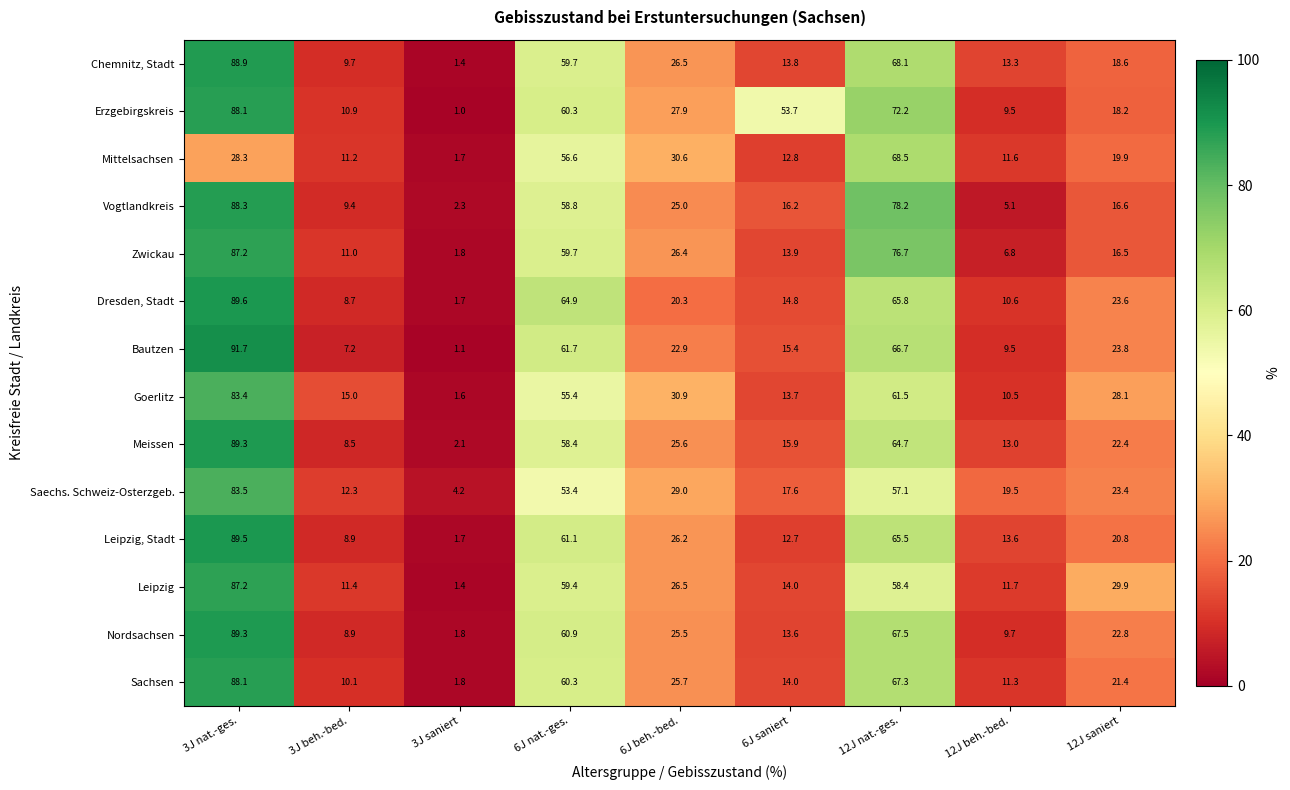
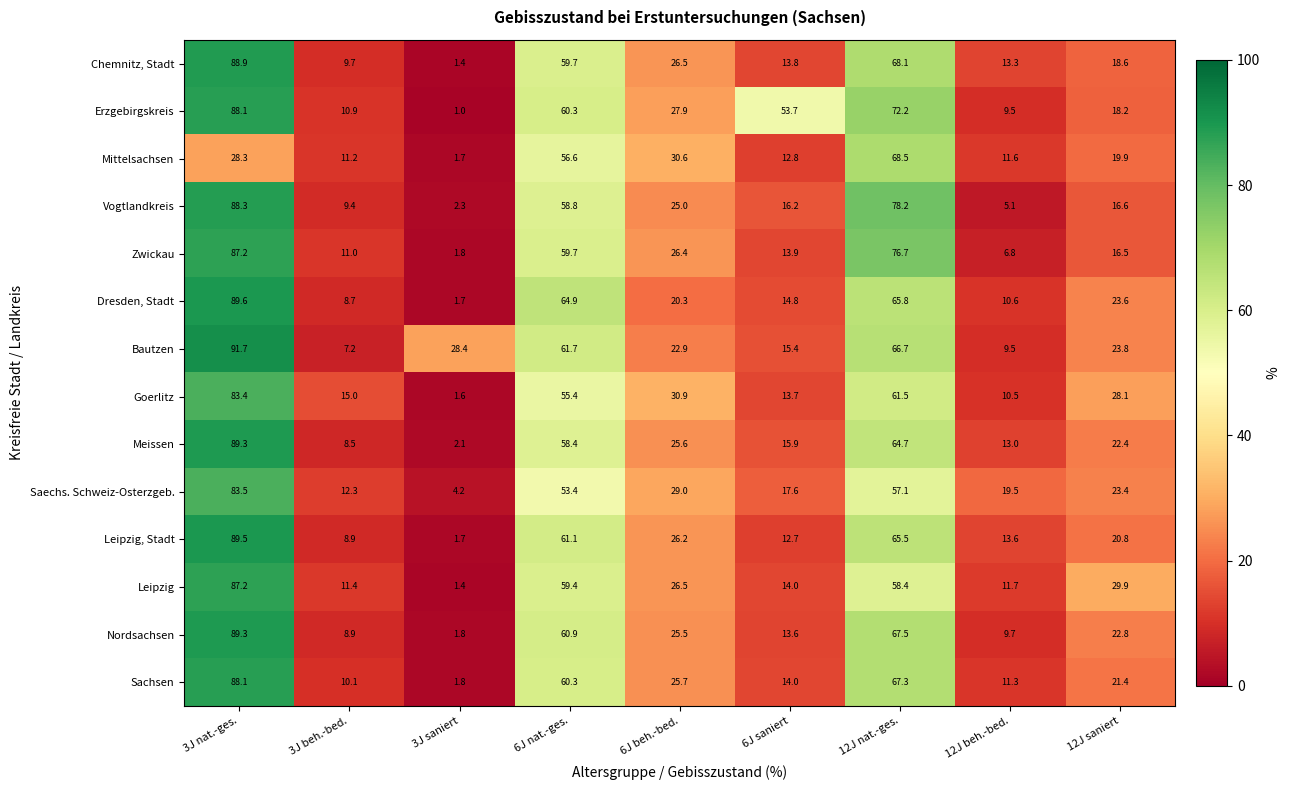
  {
    "Chemnitz, Stadt": {
      "3J nat.-ges.": 88.9,
      "3J beh.-bed.": 9.7,
      "3J saniert": 1.4,
      "6J nat.-ges.": 59.7,
      "6J beh.-bed.": 26.5,
      "6J saniert": 13.8,
      "12J nat.-ges.": 68.1,
      "12J beh.-bed.": 13.3,
      "12J saniert": 18.6
    },
    "Erzgebirgskreis": {
      "3J nat.-ges.": 88.1,
      "3J beh.-bed.": 10.9,
      "3J saniert": 1.0,
      "6J nat.-ges.": 60.3,
      "6J beh.-bed.": 27.9,
      "6J saniert": 53.7,
      "12J nat.-ges.": 72.2,
      "12J beh.-bed.": 9.5,
      "12J saniert": 18.2
    },
    "Mittelsachsen": {
      "3J nat.-ges.": 28.3,
      "3J beh.-bed.": 11.2,
      "3J saniert": 1.7,
      "6J nat.-ges.": 56.6,
      "6J beh.-bed.": 30.6,
      "6J saniert": 12.8,
      "12J nat.-ges.": 68.5,
      "12J beh.-bed.": 11.6,
      "12J saniert": 19.9
    },
    "Vogtlandkreis": {
      "3J nat.-ges.": 88.3,
      "3J beh.-bed.": 9.4,
      "3J saniert": 2.3,
      "6J nat.-ges.": 58.8,
      "6J beh.-bed.": 25.0,
      "6J saniert": 16.2,
      "12J nat.-ges.": 78.2,
      "12J beh.-bed.": 5.1,
      "12J saniert": 16.6
    },
    "Zwickau": {
      "3J nat.-ges.": 87.2,
      "3J beh.-bed.": 11.0,
      "3J saniert": 1.8,
      "6J nat.-ges.": 59.7,
      "6J beh.-bed.": 26.4,
      "6J saniert": 13.9,
      "12J nat.-ges.": 76.7,
      "12J beh.-bed.": 6.8,
      "12J saniert": 16.5
    },
    "Dresden, Stadt": {
      "3J nat.-ges.": 89.6,
      "3J beh.-bed.": 8.7,
      "3J saniert": 1.7,
      "6J nat.-ges.": 64.9,
      "6J beh.-bed.": 20.3,
      "6J saniert": 14.8,
      "12J nat.-ges.": 65.8,
      "12J beh.-bed.": 10.6,
      "12J saniert": 23.6
    },
    "Bautzen": {
      "3J nat.-ges.": 91.7,
      "3J beh.-bed.": 7.2,
-     "3J saniert": 1.1,
+     "3J saniert": 28.4,
      "6J nat.-ges.": 61.7,
      "6J beh.-bed.": 22.9,
      "6J saniert": 15.4,
      "12J nat.-ges.": 66.7,
      "12J beh.-bed.": 9.5,
      "12J saniert": 23.8
    },
    "Goerlitz": {
      "3J nat.-ges.": 83.4,
      "3J beh.-bed.": 15.0,
      "3J saniert": 1.6,
      "6J nat.-ges.": 55.4,
      "6J beh.-bed.": 30.9,
      "6J saniert": 13.7,
      "12J nat.-ges.": 61.5,
      "12J beh.-bed.": 10.5,
      "12J saniert": 28.1
    },
    "Meissen": {
      "3J nat.-ges.": 89.3,
      "3J beh.-bed.": 8.5,
      "3J saniert": 2.1,
      "6J nat.-ges.": 58.4,
      "6J beh.-bed.": 25.6,
      "6J saniert": 15.9,
      "12J nat.-ges.": 64.7,
      "12J beh.-bed.": 13.0,
      "12J saniert": 22.4
    },
    "Saechs. Schweiz-Osterzgeb.": {
      "3J nat.-ges.": 83.5,
      "3J beh.-bed.": 12.3,
      "3J saniert": 4.2,
      "6J nat.-ges.": 53.4,
      "6J beh.-bed.": 29.0,
      "6J saniert": 17.6,
      "12J nat.-ges.": 57.1,
      "12J beh.-bed.": 19.5,
      "12J saniert": 23.4
    },
    "Leipzig, Stadt": {
      "3J nat.-ges.": 89.5,
      "3J beh.-bed.": 8.9,
      "3J saniert": 1.7,
      "6J nat.-ges.": 61.1,
      "6J beh.-bed.": 26.2,
      "6J saniert": 12.7,
      "12J nat.-ges.": 65.5,
      "12J beh.-bed.": 13.6,
      "12J saniert": 20.8
    },
    "Leipzig": {
      "3J nat.-ges.": 87.2,
      "3J beh.-bed.": 11.4,
      "3J saniert": 1.4,
      "6J nat.-ges.": 59.4,
      "6J beh.-bed.": 26.5,
      "6J saniert": 14.0,
      "12J nat.-ges.": 58.4,
      "12J beh.-bed.": 11.7,
      "12J saniert": 29.9
    },
    "Nordsachsen": {
      "3J nat.-ges.": 89.3,
      "3J beh.-bed.": 8.9,
      "3J saniert": 1.8,
      "6J nat.-ges.": 60.9,
      "6J beh.-bed.": 25.5,
      "6J saniert": 13.6,
      "12J nat.-ges.": 67.5,
      "12J beh.-bed.": 9.7,
      "12J saniert": 22.8
    },
    "Sachsen": {
      "3J nat.-ges.": 88.1,
      "3J beh.-bed.": 10.1,
      "3J saniert": 1.8,
      "6J nat.-ges.": 60.3,
      "6J beh.-bed.": 25.7,
      "6J saniert": 14.0,
      "12J nat.-ges.": 67.3,
      "12J beh.-bed.": 11.3,
      "12J saniert": 21.4
    }
  }
